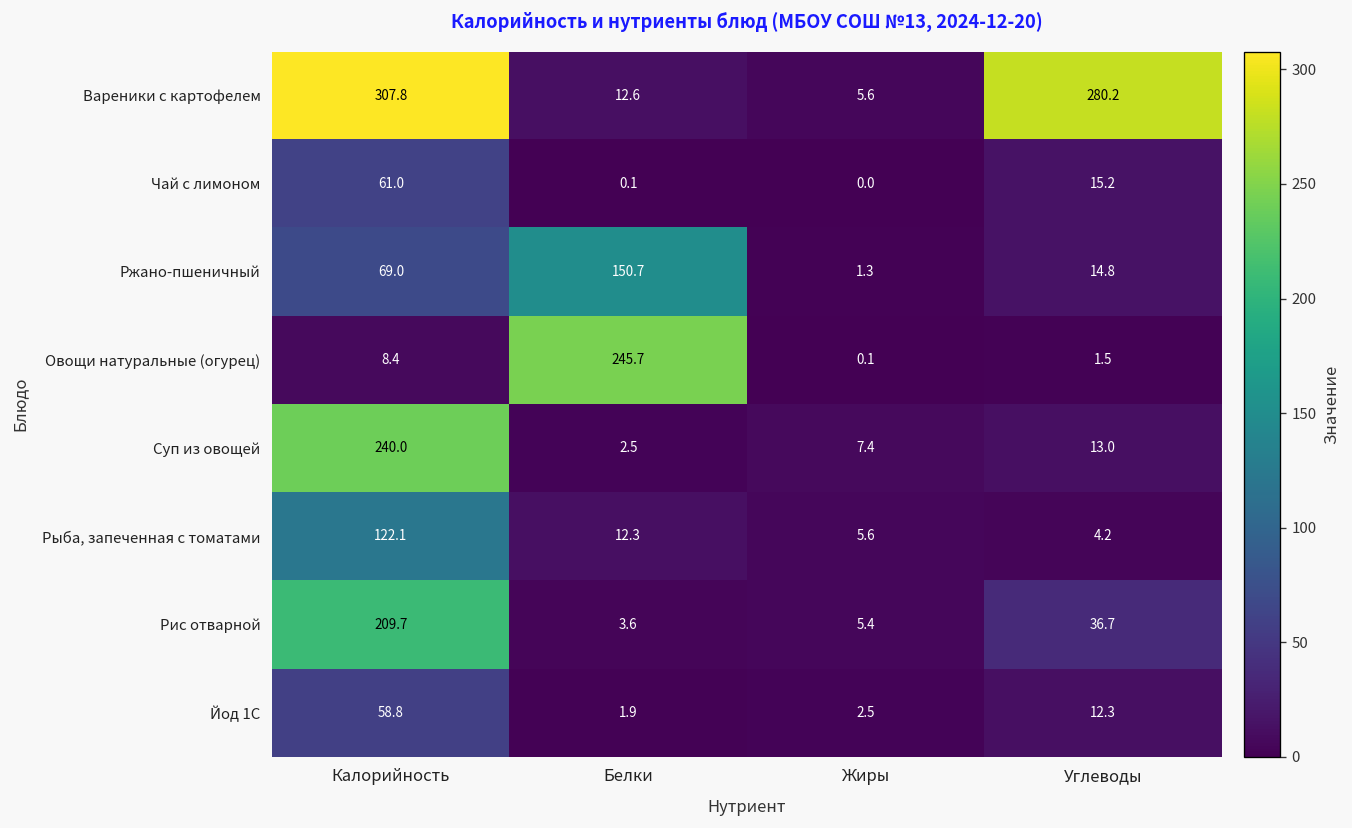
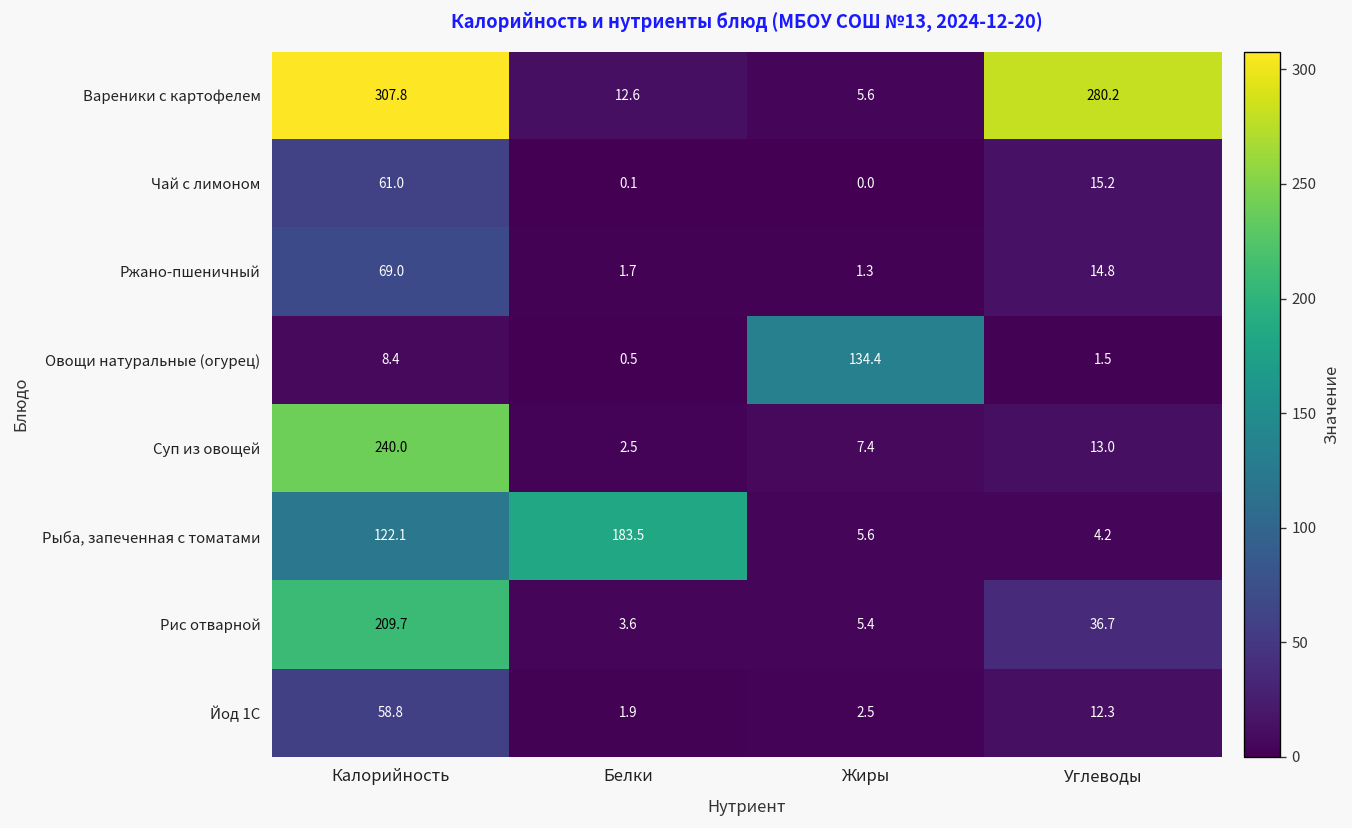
  {
    "Вареники с картофелем": {
      "Калорийность": 307.8,
      "Белки": 12.6,
      "Жиры": 5.6,
      "Углеводы": 280.2
    },
    "Чай с лимоном": {
      "Калорийность": 61.0,
      "Белки": 0.1,
      "Жиры": 0.0,
      "Углеводы": 15.2
    },
    "Ржано-пшеничный": {
      "Калорийность": 69.0,
-     "Белки": 150.7,
+     "Белки": 1.7,
      "Жиры": 1.3,
      "Углеводы": 14.8
    },
    "Овощи натуральные (огурец)": {
      "Калорийность": 8.4,
-     "Белки": 245.7,
-     "Жиры": 0.1,
+     "Белки": 0.5,
+     "Жиры": 134.4,
      "Углеводы": 1.5
    },
    "Суп из овощей": {
      "Калорийность": 240.0,
      "Белки": 2.5,
      "Жиры": 7.4,
      "Углеводы": 13.0
    },
    "Рыба, запеченная с томатами": {
      "Калорийность": 122.1,
-     "Белки": 12.3,
+     "Белки": 183.5,
      "Жиры": 5.6,
      "Углеводы": 4.2
    },
    "Рис отварной": {
      "Калорийность": 209.7,
      "Белки": 3.6,
      "Жиры": 5.4,
      "Углеводы": 36.7
    },
    "Йод 1С": {
      "Калорийность": 58.8,
      "Белки": 1.9,
      "Жиры": 2.5,
      "Углеводы": 12.3
    }
  }
